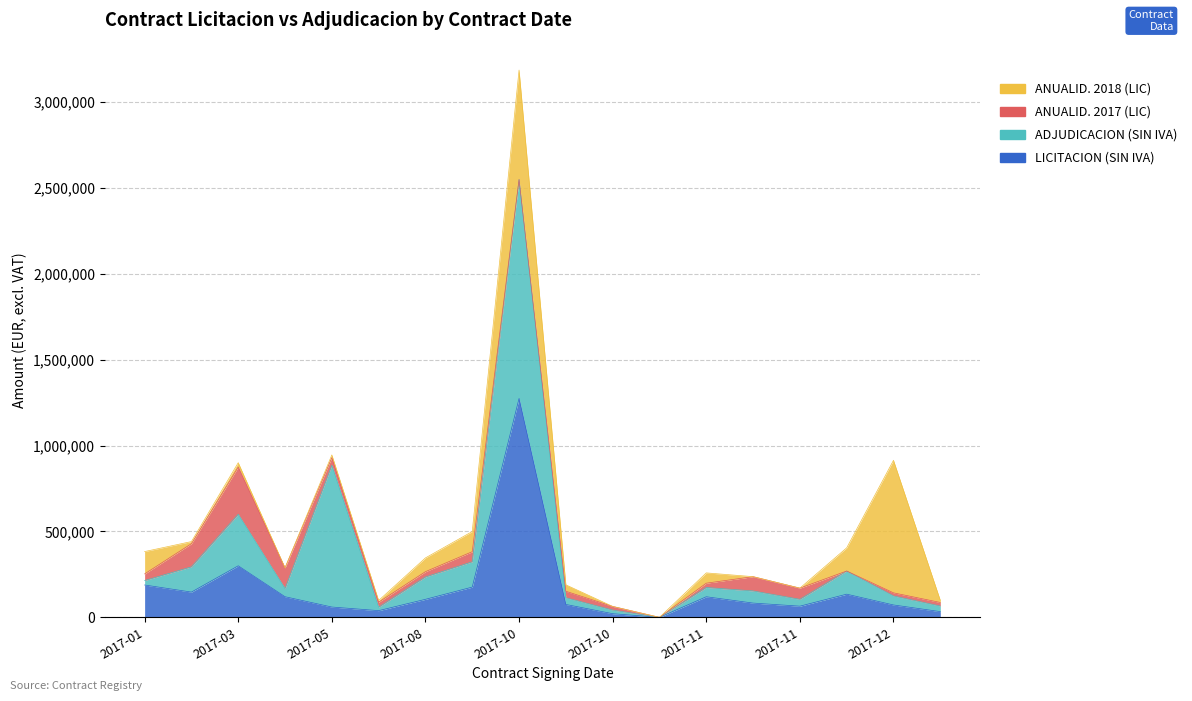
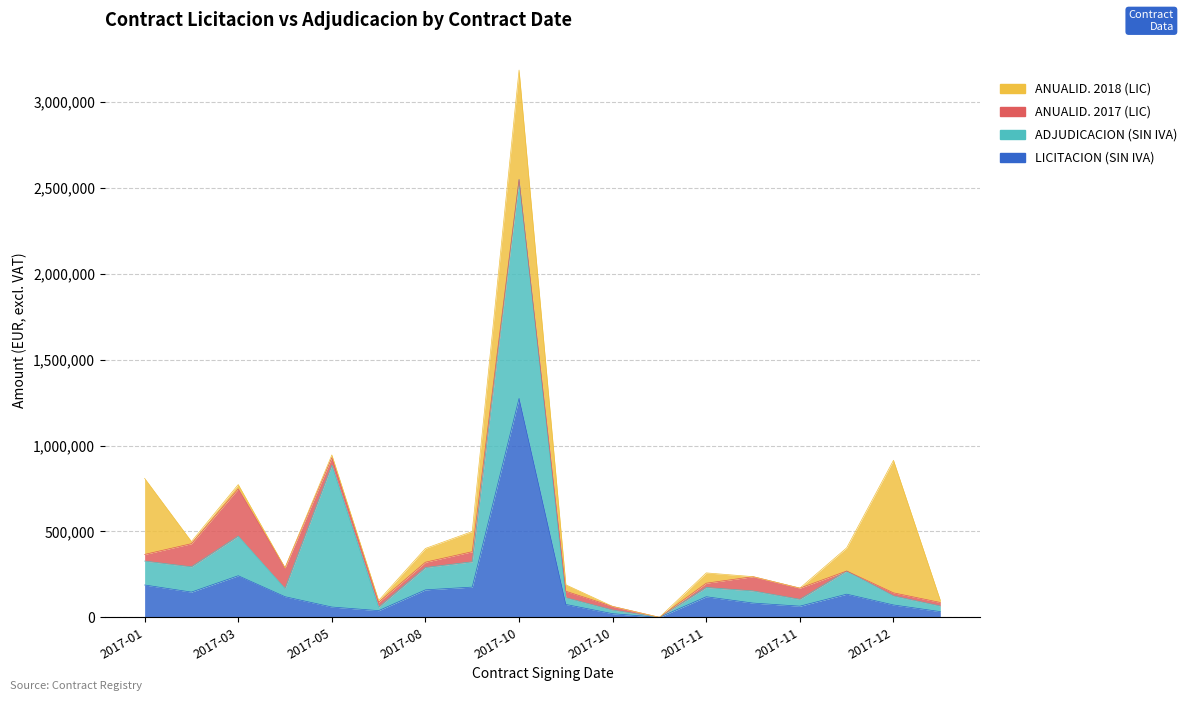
  {
    "LICITACION (SIN IVA)": {
      "2017-01": "190,000",
-     "2017-03": "300,000",
+     "2017-03": "240,000",
      "2017-05": "60,000",
-     "2017-08": "100,000",
+     "2017-08": "160,000",
      "2017-12": "70,000"
    },
    "ADJUDICACION (SIN IVA)": {
-     "2017-01": "30,000",
-     "2017-03": "300,000",
+     "2017-01": "140,000",
+     "2017-03": "230,000",
      "2017-05": "830,000",
      "2017-08": "130,000",
      "2017-12": "50,000"
    },
    "ANUALID. 2017 (LIC)": {
      "2017-01": "40,000",
      "2017-03": "280,000",
      "2017-05": "50,000",
      "2017-08": "30,000",
      "2017-12": "20,000"
    },
    "ANUALID. 2018 (LIC)": {
-     "2017-01": "130,000",
+     "2017-01": "440,000",
      "2017-03": "30,000",
      "2017-05": "20,000",
      "2017-08": "80,000",
      "2017-12": "770,000"
    }
  }
